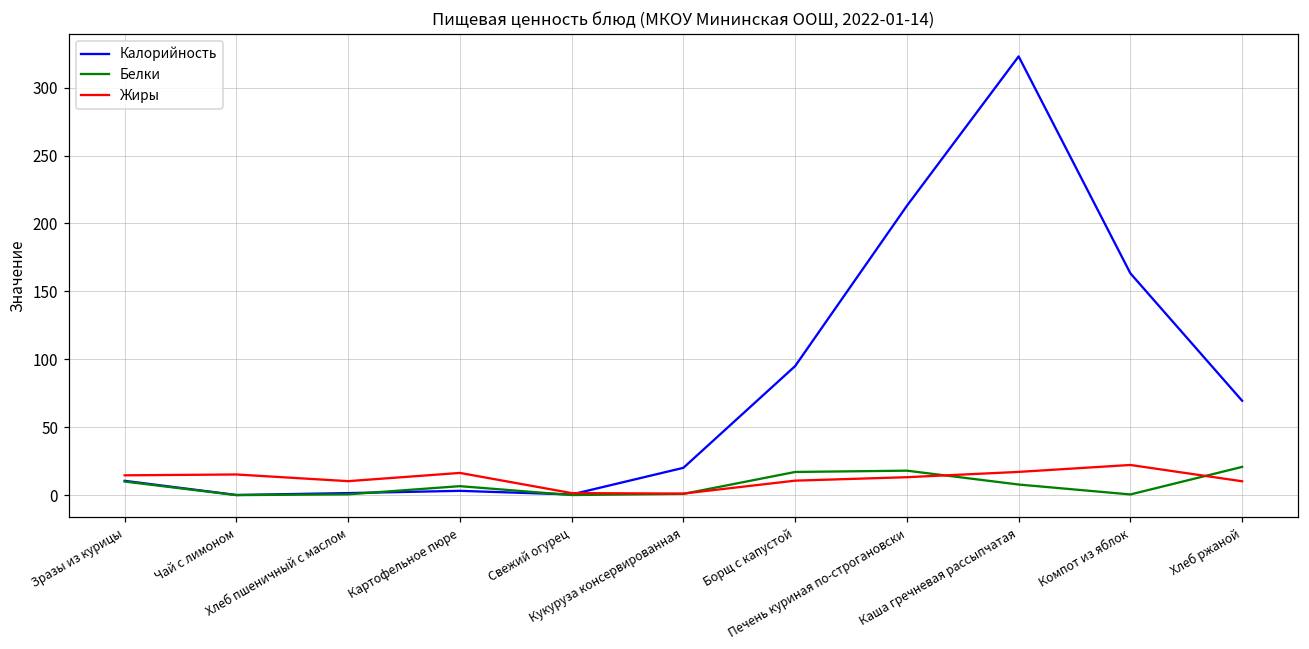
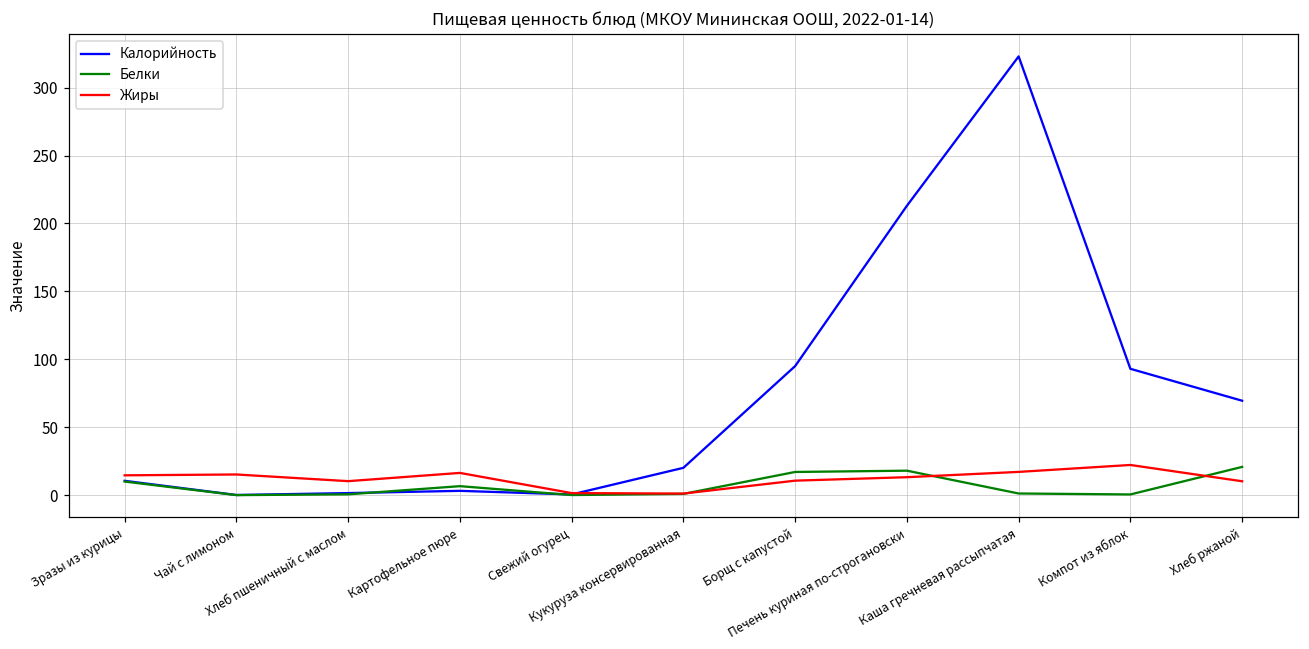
  {
    "Калорийность": {
      "Картофельное пюре": 3,
      "Кукуруза консервированная": 20,
      "Борщ с капустой": 95,
      "Печень куриная по-строгановски": 213,
      "Каша гречневая рассыпчатая": 323,
-     "Компот из яблок": 163,
+     "Компот из яблок": 93,
      "Хлеб ржаной": 70
    },
    "Белки": {
      "Картофельное пюре": 7,
      "Борщ с капустой": 17,
      "Печень куриная по-строгановски": 18,
-     "Каша гречневая рассыпчатая": 8,
+     "Каша гречневая рассыпчатая": 1,
      "Компот из яблок": 1,
      "Хлеб ржаной": 21
    },
    "Жиры": {
      "Зразы из курицы": 15,
      "Чай с лимоном": 15,
      "Хлеб пшеничный с маслом": 10,
      "Картофельное пюре": 16,
      "Борщ с капустой": 11,
      "Печень куриная по-строгановски": 13,
      "Каша гречневая рассыпчатая": 17,
      "Компот из яблок": 22,
      "Хлеб ржаной": 10
    }
  }
